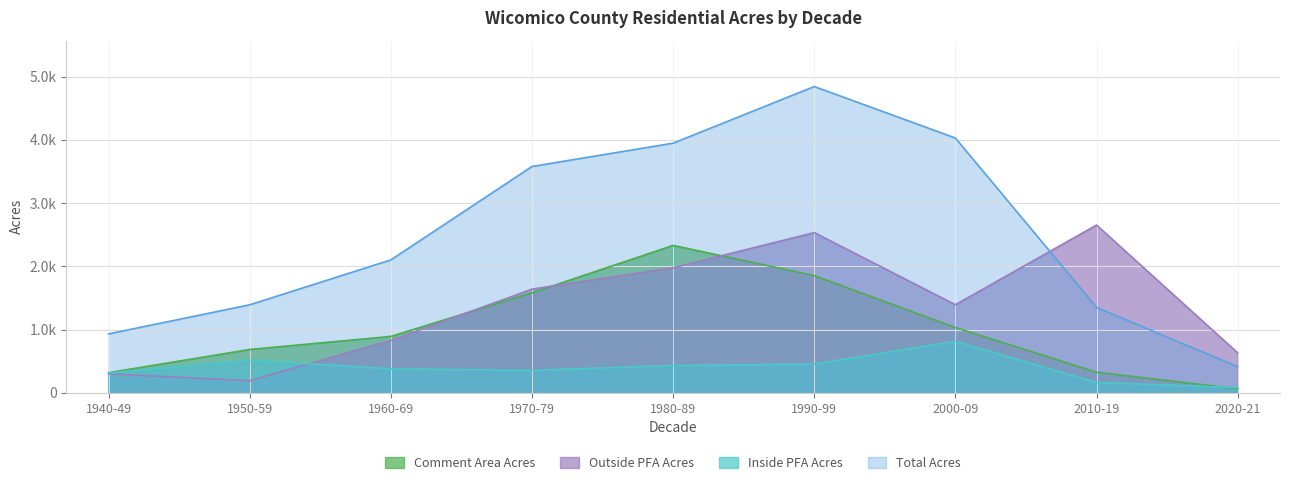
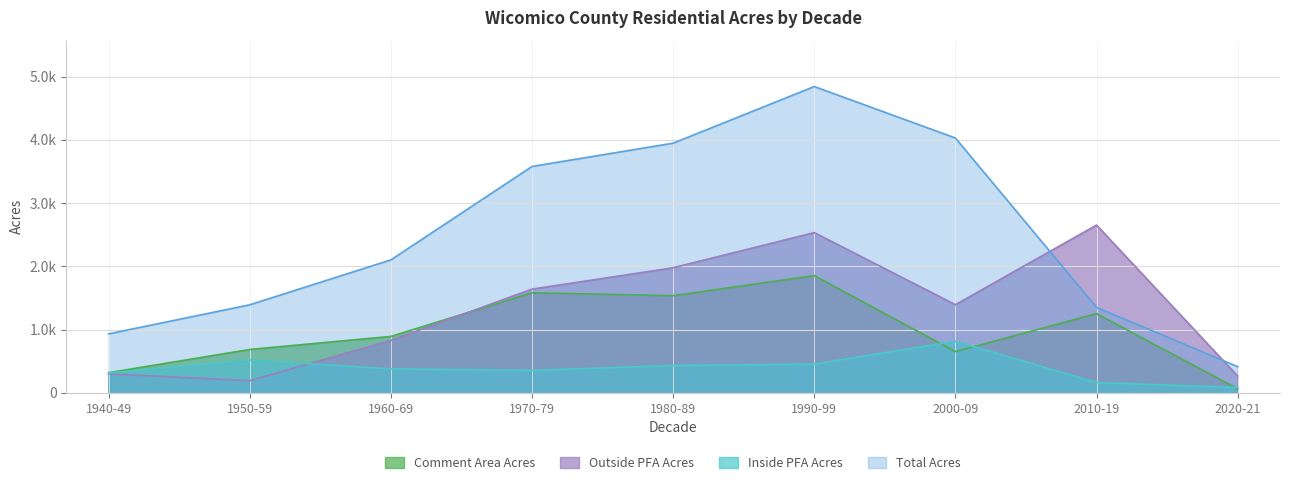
  {
    "Comment Area Acres": {
      "1950-59": 700,
      "1960-69": 900,
      "1970-79": 1600,
-     "1980-89": 2300,
+     "1980-89": 1500,
      "1990-99": 1900,
-     "2000-09": 1000,
-     "2010-19": 300
+     "2000-09": 700,
+     "2010-19": 1300
    },
    "Outside PFA Acres": {
      "1950-59": 200,
      "1960-69": 800,
      "1970-79": 1600,
      "1980-89": 2000,
      "1990-99": 2500,
      "2000-09": 1400,
      "2010-19": 2700,
-     "2020-21": 600
+     "2020-21": 300
    }
  }
